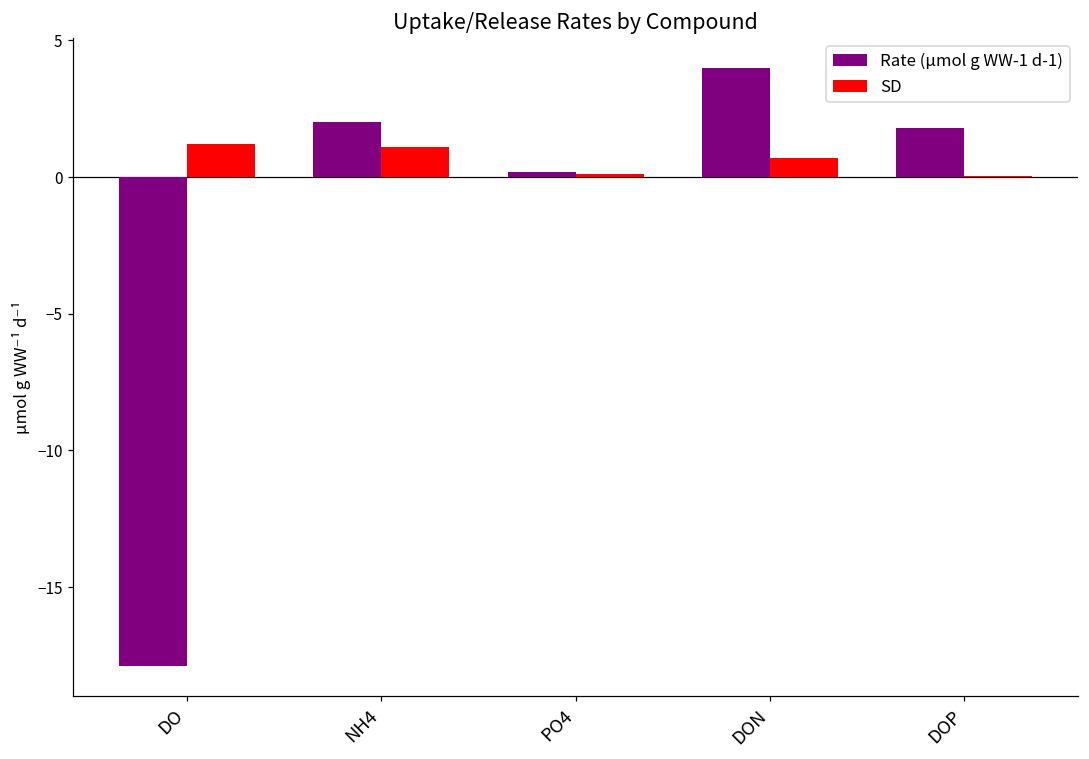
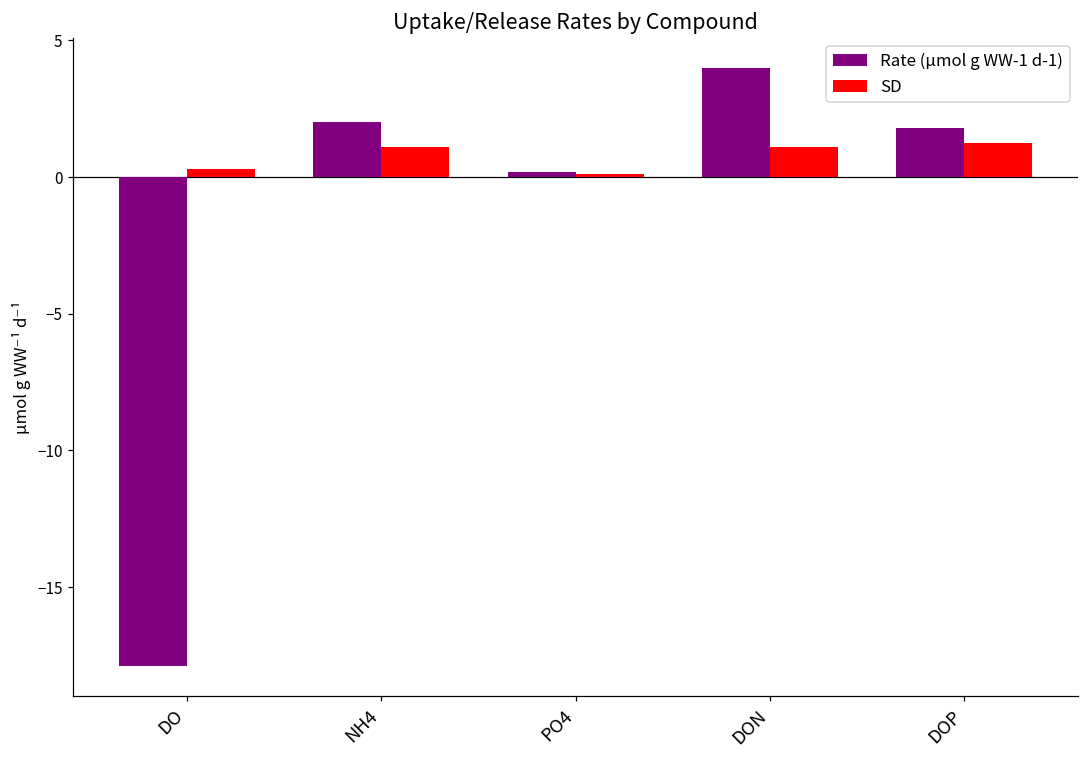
  {
    "Rate (µmol g WW-1 d-1)": {
      "DO": -17.9,
      "NH4": 2.0,
      "PO4": 0.2,
      "DON": 4.0,
      "DOP": 1.8
    },
    "SD": {
-     "DO": 1.2,
+     "DO": 0.3,
      "NH4": 1.1,
-     "DON": 0.7,
-     "DOP": 0.0
+     "DON": 1.1,
+     "DOP": 1.2
    }
  }
